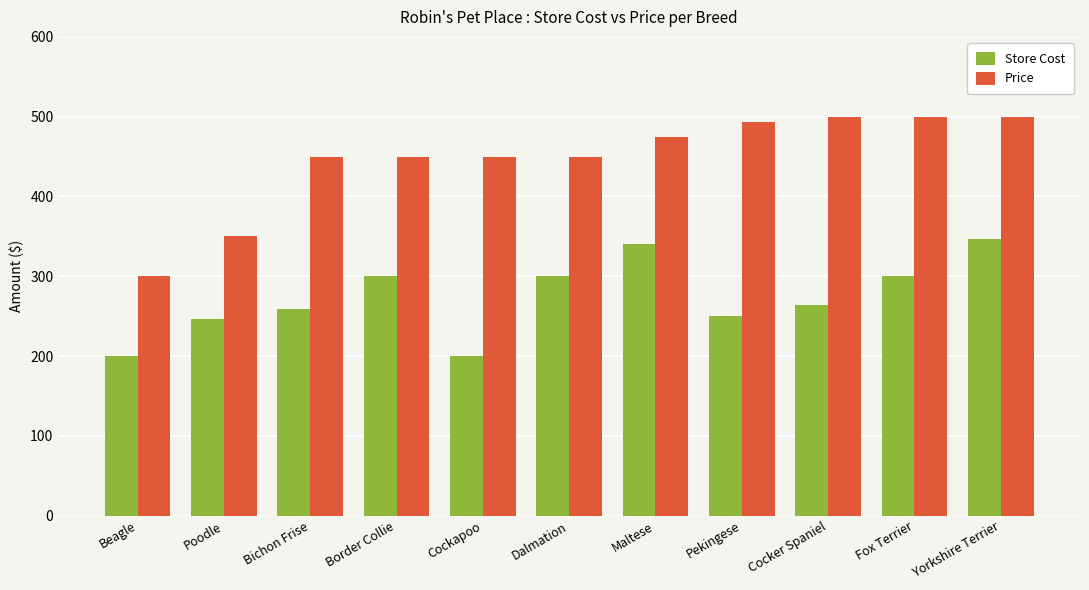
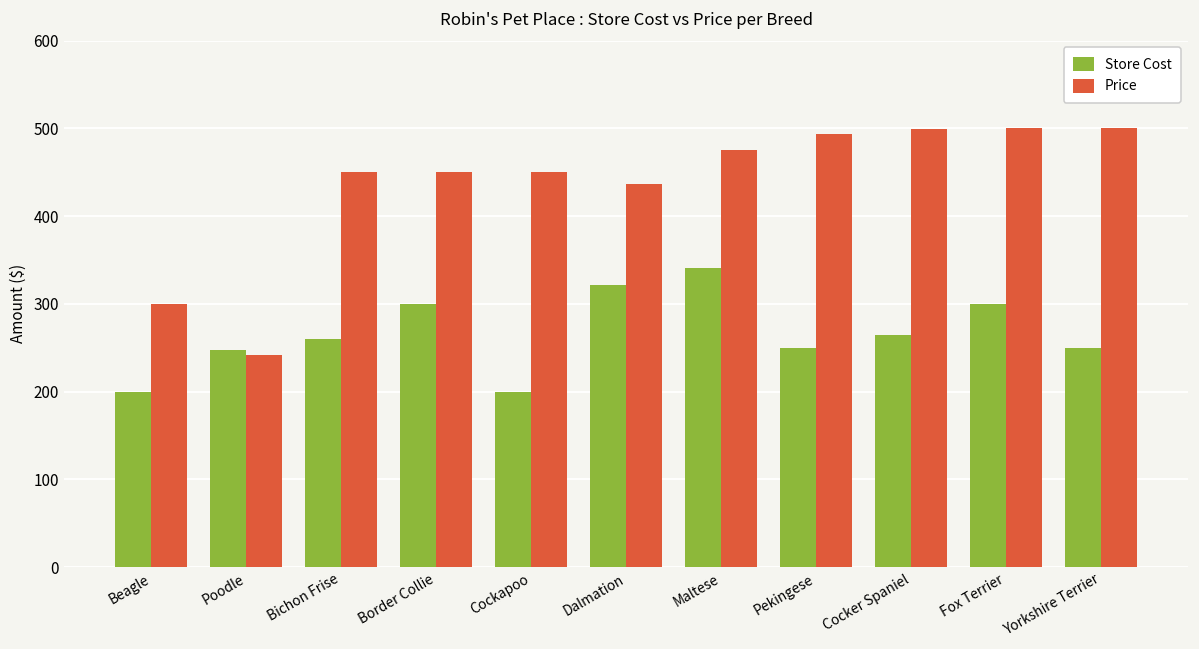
  {
    "Store Cost": {
      "Beagle": 200,
      "Poodle": 250,
      "Bichon Frise": 260,
      "Border Collie": 300,
      "Cockapoo": 200,
-     "Dalmation": 300,
+     "Dalmation": 320,
      "Maltese": 340,
      "Pekingese": 250,
      "Cocker Spaniel": 260,
      "Fox Terrier": 300,
-     "Yorkshire Terrier": 350
+     "Yorkshire Terrier": 250
    },
    "Price": {
      "Beagle": 300,
-     "Poodle": 350,
+     "Poodle": 240,
      "Bichon Frise": 450,
      "Border Collie": 450,
      "Cockapoo": 450,
-     "Dalmation": 450,
+     "Dalmation": 440,
      "Maltese": 480,
      "Pekingese": 490,
      "Cocker Spaniel": 500,
      "Fox Terrier": 500,
      "Yorkshire Terrier": 500
    }
  }
